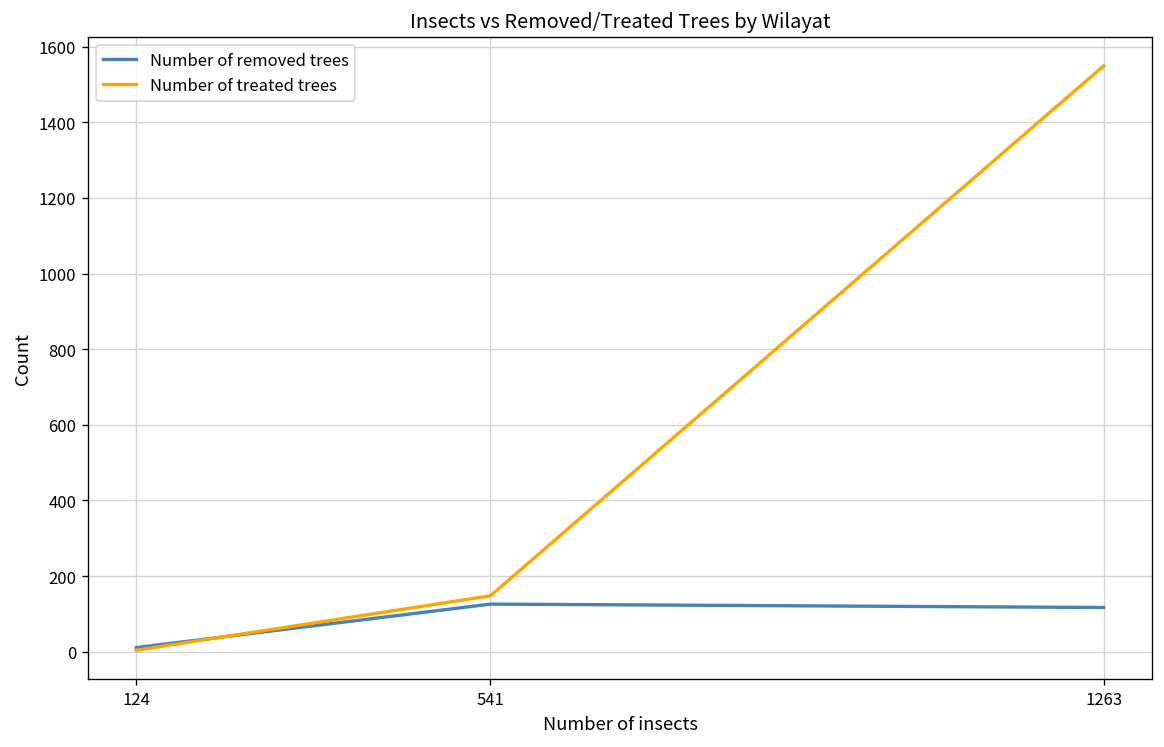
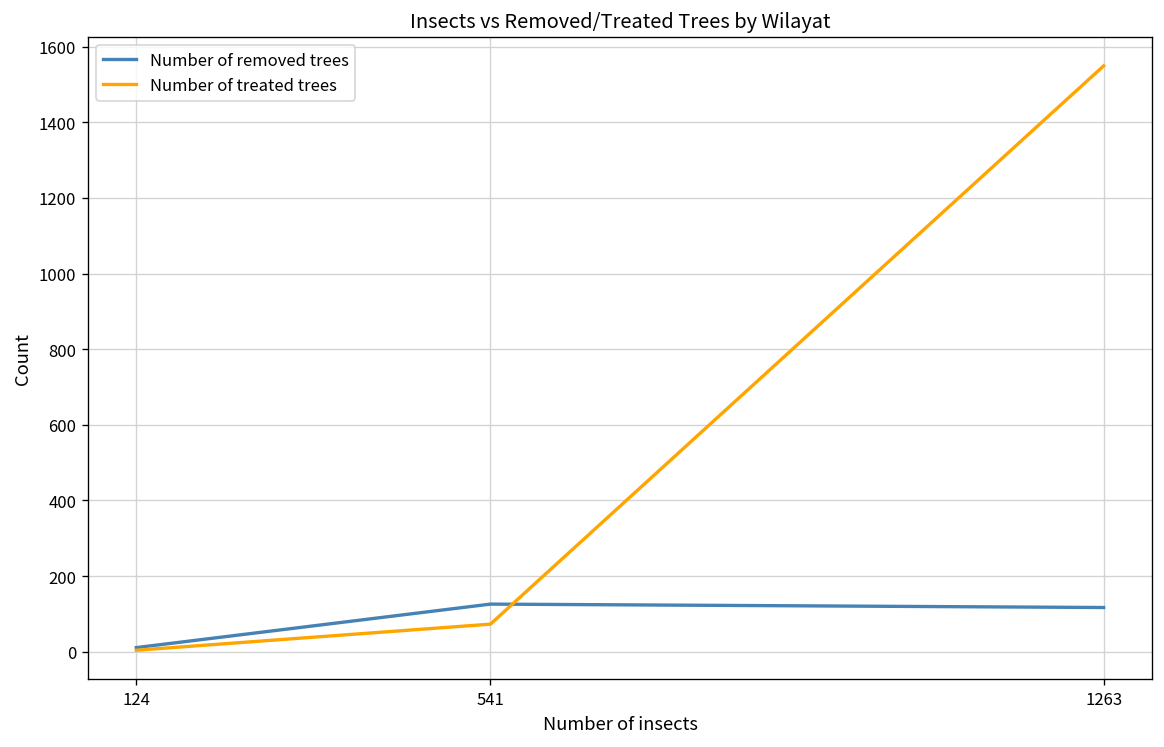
  {
    "Number of removed trees": {
      "541": 130,
      "1263": 120
    },
    "Number of treated trees": {
-     "541": 150,
+     "541": 70,
      "1263": 1550
    }
  }
